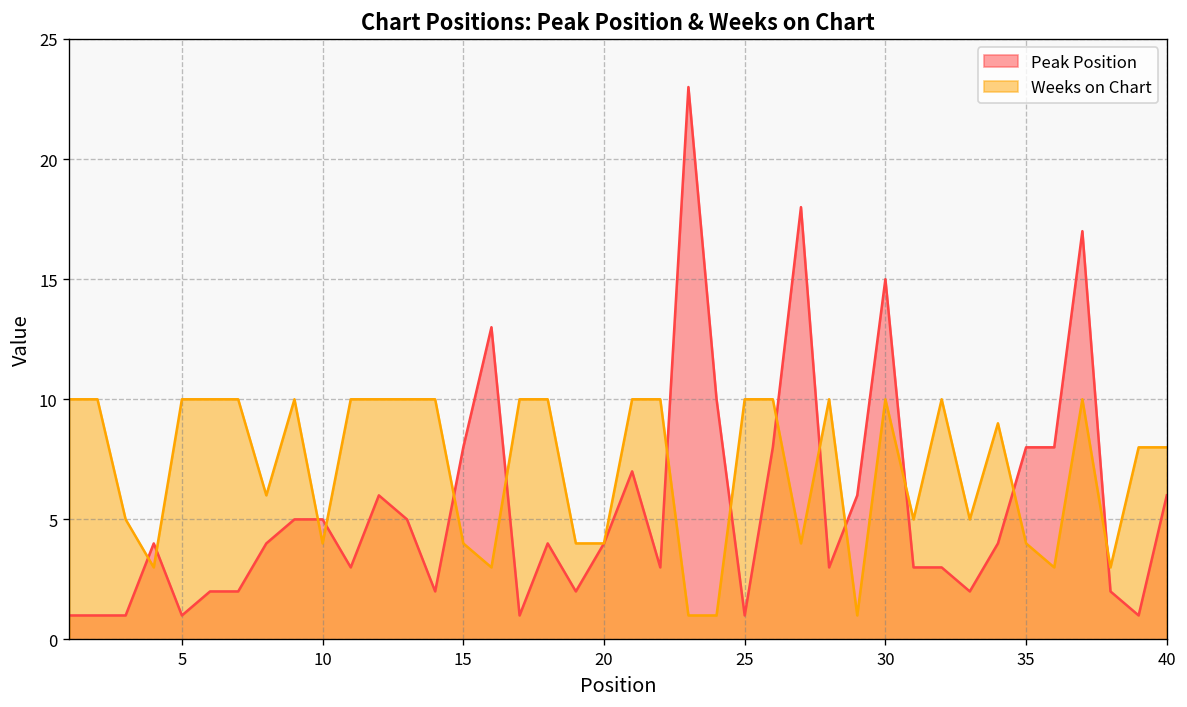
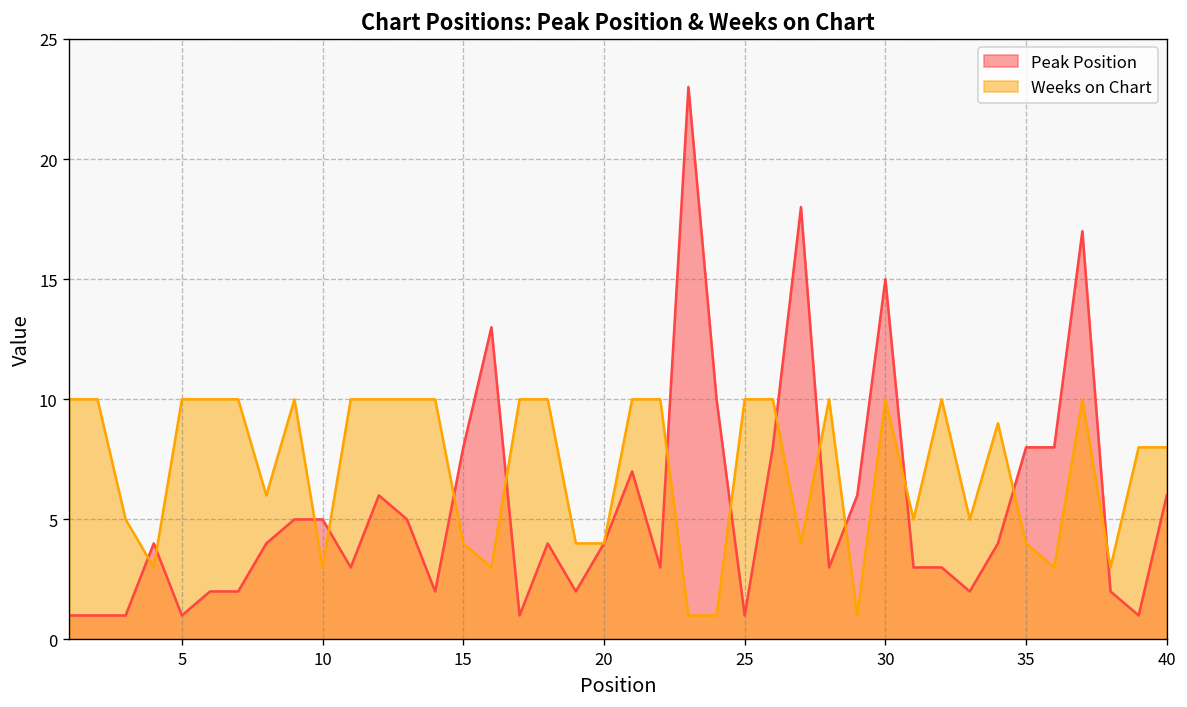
  {
    "Peak Position": {
      "5": 1,
      "10": 5,
      "15": 8,
      "25": 1,
      "30": 15,
      "35": 8,
      "40": 6
    },
    "Weeks on Chart": {
      "5": 10,
-     "10": 4,
+     "10": 3,
      "15": 4,
      "25": 10,
      "30": 10,
      "35": 4,
      "40": 8
    }
  }
